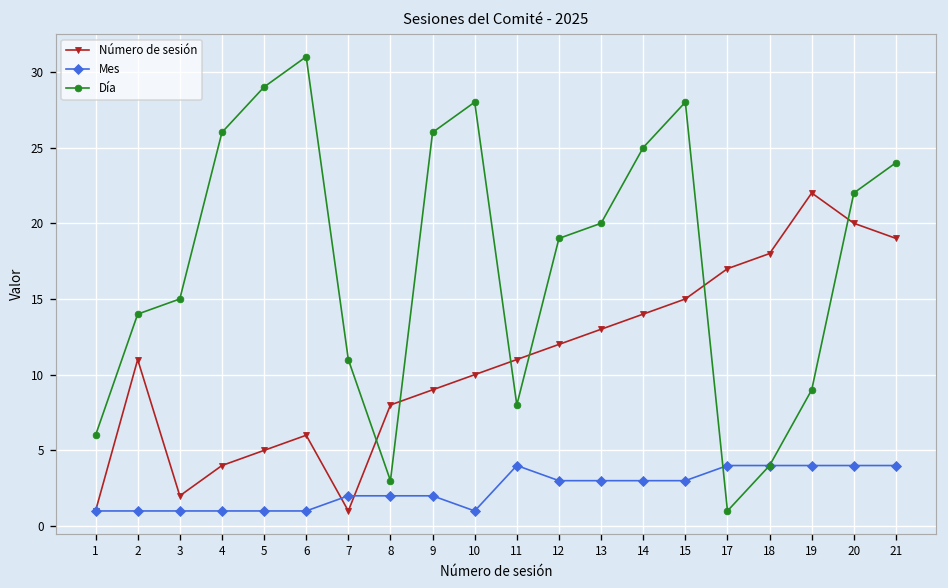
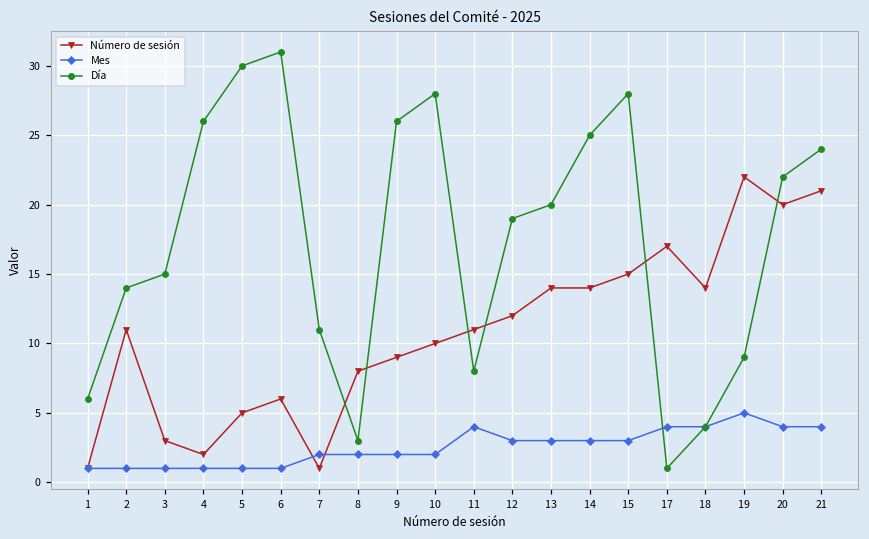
  {
    "Número de sesión": {
      "2": 11,
-     "3": 2,
-     "4": 4,
+     "3": 3,
+     "4": 2,
      "5": 5,
      "6": 6,
      "7": 1,
      "8": 8,
      "9": 9,
      "10": 10,
      "11": 11,
      "12": 12,
-     "13": 13,
+     "13": 14,
      "14": 14,
      "15": 15,
      "17": 17,
-     "18": 18,
+     "18": 14,
      "19": 22,
      "20": 20,
-     "21": 19
+     "21": 21
    },
    "Mes": {
      "2": 1,
      "3": 1,
      "4": 1,
      "5": 1,
      "6": 1,
      "7": 2,
      "8": 2,
      "9": 2,
-     "10": 1,
+     "10": 2,
      "11": 4,
      "12": 3,
      "13": 3,
      "14": 3,
      "15": 3,
      "17": 4,
-     "19": 4,
+     "19": 5,
      "20": 4,
      "21": 4
    },
    "Día": {
      "1": 6,
      "2": 14,
      "3": 15,
      "4": 26,
-     "5": 29,
+     "5": 30,
      "6": 31,
      "7": 11,
      "8": 3,
      "9": 26,
      "10": 28,
      "11": 8,
      "12": 19,
      "13": 20,
      "14": 25,
      "15": 28,
      "17": 1,
      "19": 9,
      "20": 22,
      "21": 24
    }
  }
